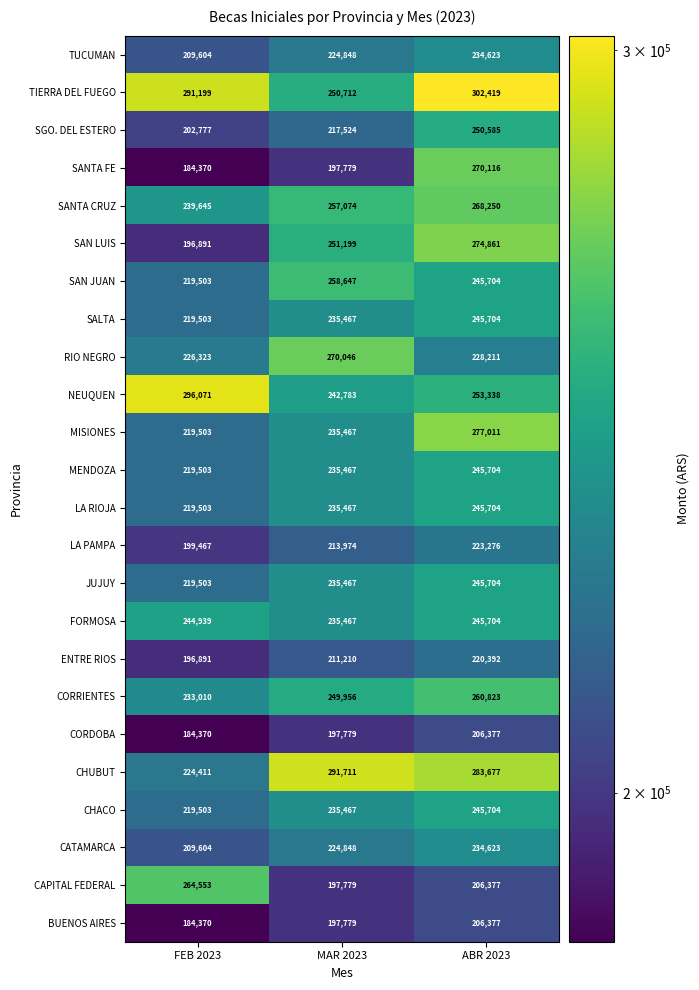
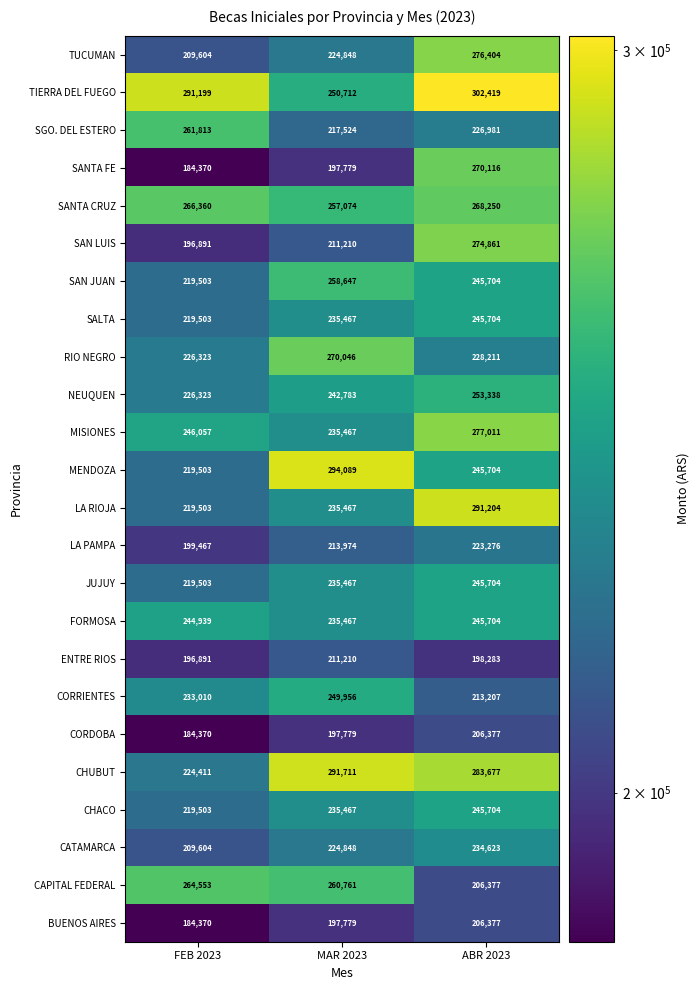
  {
    "TUCUMAN": {
      "FEB 2023": "209,604",
      "MAR 2023": "224,848",
-     "ABR 2023": "234,623"
+     "ABR 2023": "276,404"
    },
    "TIERRA DEL FUEGO": {
      "FEB 2023": "291,199",
      "MAR 2023": "250,712",
      "ABR 2023": "302,419"
    },
    "SGO. DEL ESTERO": {
-     "FEB 2023": "202,777",
+     "FEB 2023": "261,813",
      "MAR 2023": "217,524",
-     "ABR 2023": "250,585"
+     "ABR 2023": "226,981"
    },
    "SANTA FE": {
      "FEB 2023": "184,370",
      "MAR 2023": "197,779",
      "ABR 2023": "270,116"
    },
    "SANTA CRUZ": {
-     "FEB 2023": "239,645",
+     "FEB 2023": "266,360",
      "MAR 2023": "257,074",
      "ABR 2023": "268,250"
    },
    "SAN LUIS": {
      "FEB 2023": "196,891",
-     "MAR 2023": "251,199",
+     "MAR 2023": "211,210",
      "ABR 2023": "274,861"
    },
    "SAN JUAN": {
      "FEB 2023": "219,503",
      "MAR 2023": "258,647",
      "ABR 2023": "245,704"
    },
    "SALTA": {
      "FEB 2023": "219,503",
      "MAR 2023": "235,467",
      "ABR 2023": "245,704"
    },
    "RIO NEGRO": {
      "FEB 2023": "226,323",
      "MAR 2023": "270,046",
      "ABR 2023": "228,211"
    },
    "NEUQUEN": {
-     "FEB 2023": "296,071",
+     "FEB 2023": "226,323",
      "MAR 2023": "242,783",
      "ABR 2023": "253,338"
    },
    "MISIONES": {
-     "FEB 2023": "219,503",
+     "FEB 2023": "246,057",
      "MAR 2023": "235,467",
      "ABR 2023": "277,011"
    },
    "MENDOZA": {
      "FEB 2023": "219,503",
-     "MAR 2023": "235,467",
+     "MAR 2023": "294,089",
      "ABR 2023": "245,704"
    },
    "LA RIOJA": {
      "FEB 2023": "219,503",
      "MAR 2023": "235,467",
-     "ABR 2023": "245,704"
+     "ABR 2023": "291,204"
    },
    "LA PAMPA": {
      "FEB 2023": "199,467",
      "MAR 2023": "213,974",
      "ABR 2023": "223,276"
    },
    "JUJUY": {
      "FEB 2023": "219,503",
      "MAR 2023": "235,467",
      "ABR 2023": "245,704"
    },
    "FORMOSA": {
      "FEB 2023": "244,939",
      "MAR 2023": "235,467",
      "ABR 2023": "245,704"
    },
    "ENTRE RIOS": {
      "FEB 2023": "196,891",
      "MAR 2023": "211,210",
-     "ABR 2023": "220,392"
+     "ABR 2023": "198,283"
    },
    "CORRIENTES": {
      "FEB 2023": "233,010",
      "MAR 2023": "249,956",
-     "ABR 2023": "260,823"
+     "ABR 2023": "213,207"
    },
    "CORDOBA": {
      "FEB 2023": "184,370",
      "MAR 2023": "197,779",
      "ABR 2023": "206,377"
    },
    "CHUBUT": {
      "FEB 2023": "224,411",
      "MAR 2023": "291,711",
      "ABR 2023": "283,677"
    },
    "CHACO": {
      "FEB 2023": "219,503",
      "MAR 2023": "235,467",
      "ABR 2023": "245,704"
    },
    "CATAMARCA": {
      "FEB 2023": "209,604",
      "MAR 2023": "224,848",
      "ABR 2023": "234,623"
    },
    "CAPITAL FEDERAL": {
      "FEB 2023": "264,553",
-     "MAR 2023": "197,779",
+     "MAR 2023": "260,761",
      "ABR 2023": "206,377"
    },
    "BUENOS AIRES": {
      "FEB 2023": "184,370",
      "MAR 2023": "197,779",
      "ABR 2023": "206,377"
    }
  }
